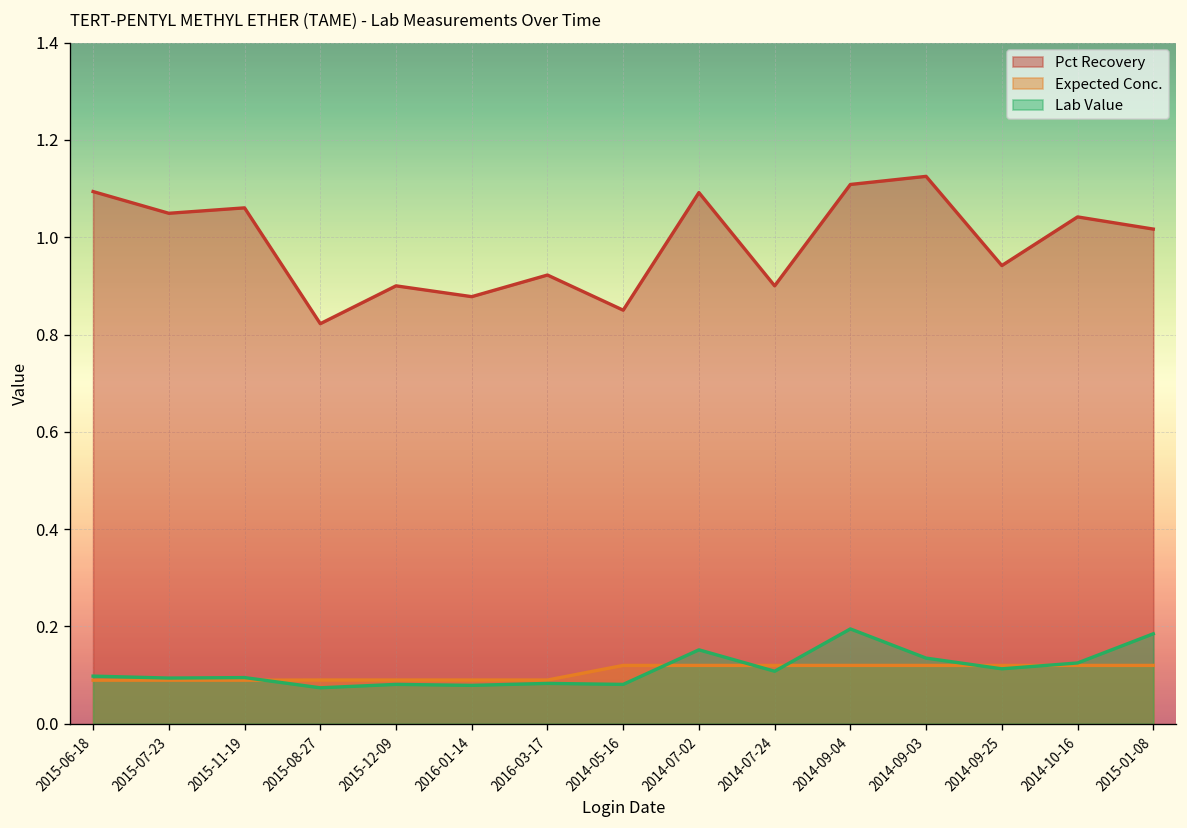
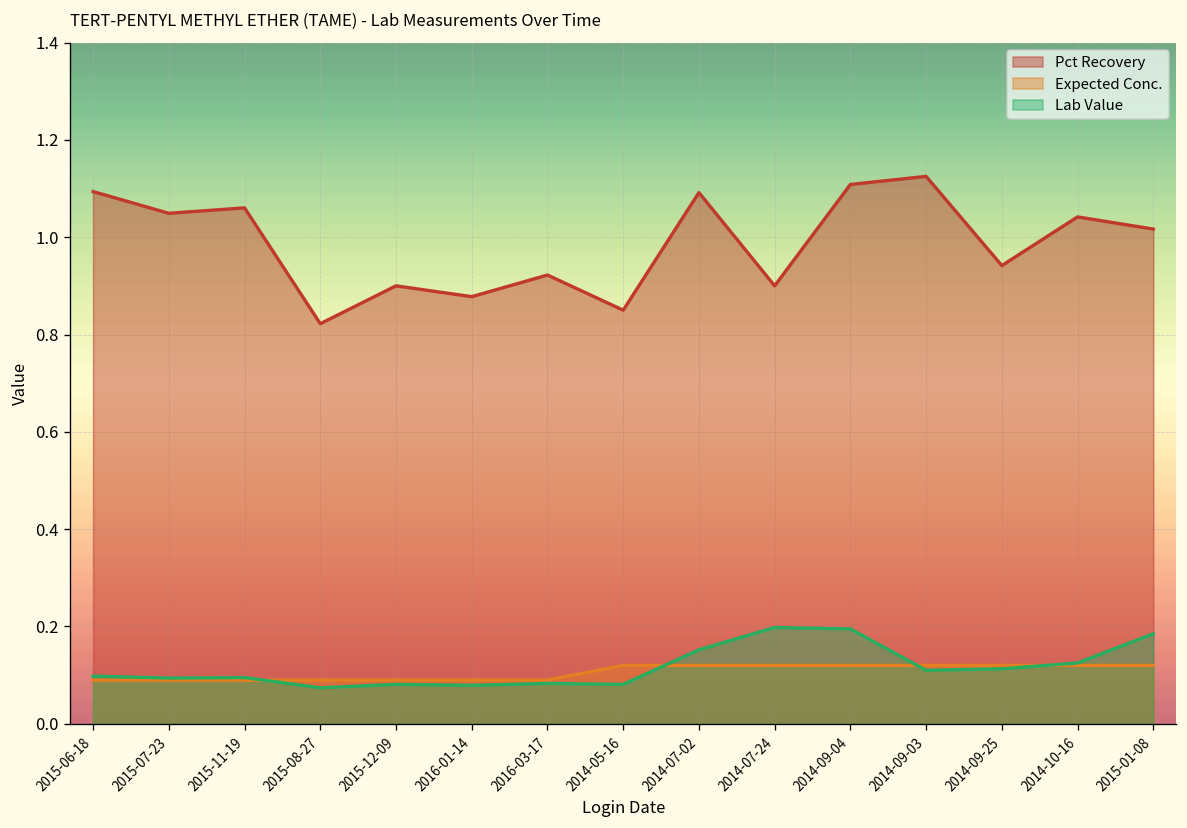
  {
    "Lab Value": {
      "2015-06-18": 0.10,
      "2015-08-27": 0.07,
      "2015-12-09": 0.08,
      "2016-01-14": 0.08,
      "2016-03-17": 0.08,
      "2014-05-16": 0.08,
      "2014-07-02": 0.15,
-     "2014-07-24": 0.11,
+     "2014-07-24": 0.20,
      "2014-09-04": 0.20,
-     "2014-09-03": 0.14,
+     "2014-09-03": 0.11,
      "2014-09-25": 0.11,
      "2015-01-08": 0.19
    }
  }
